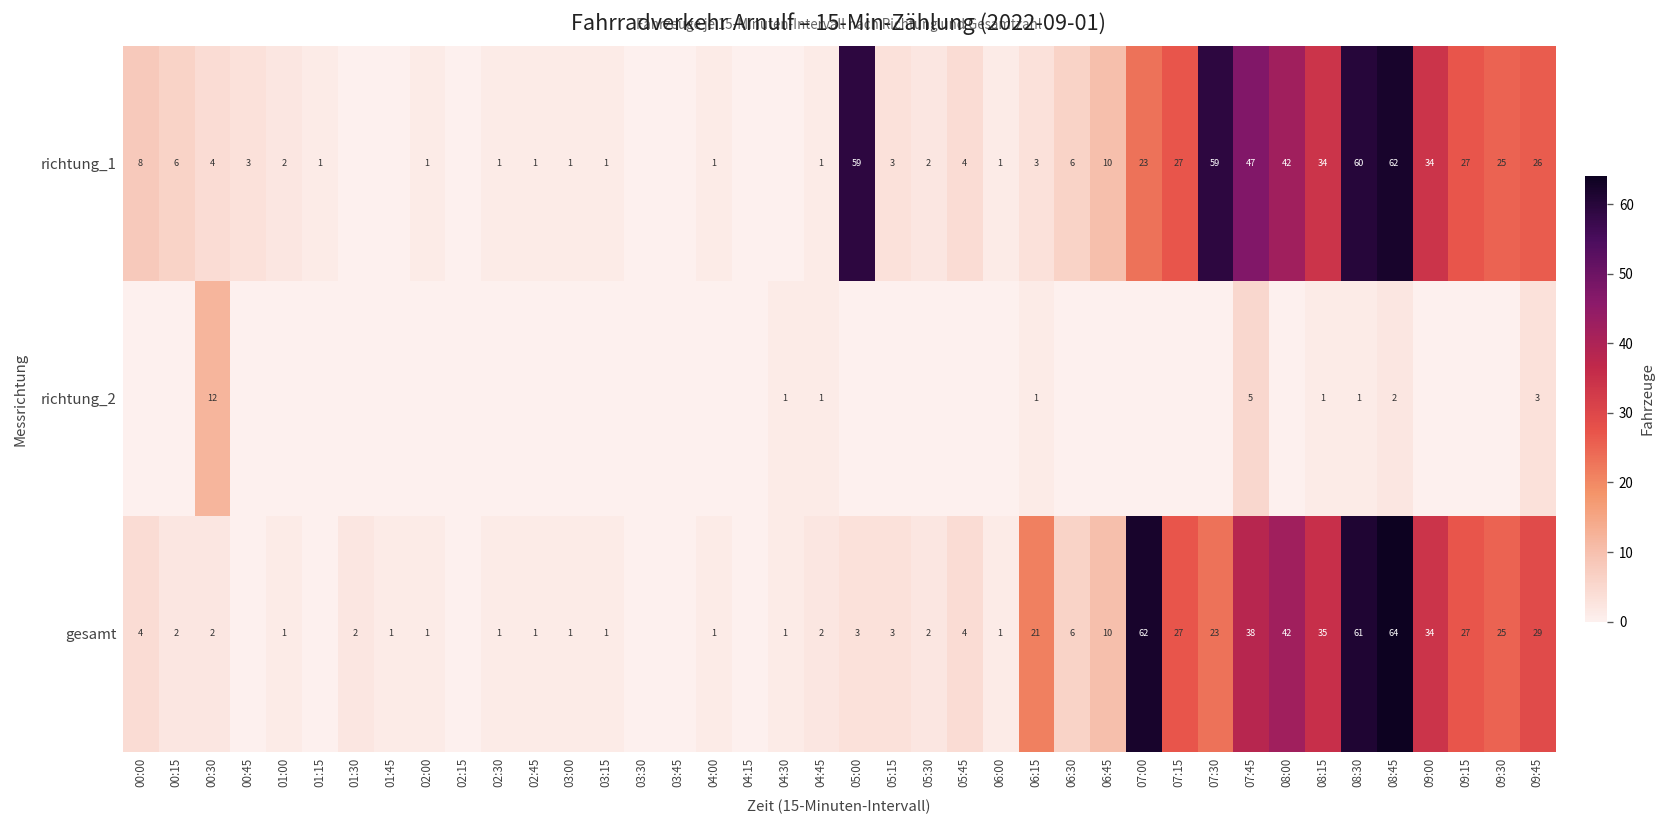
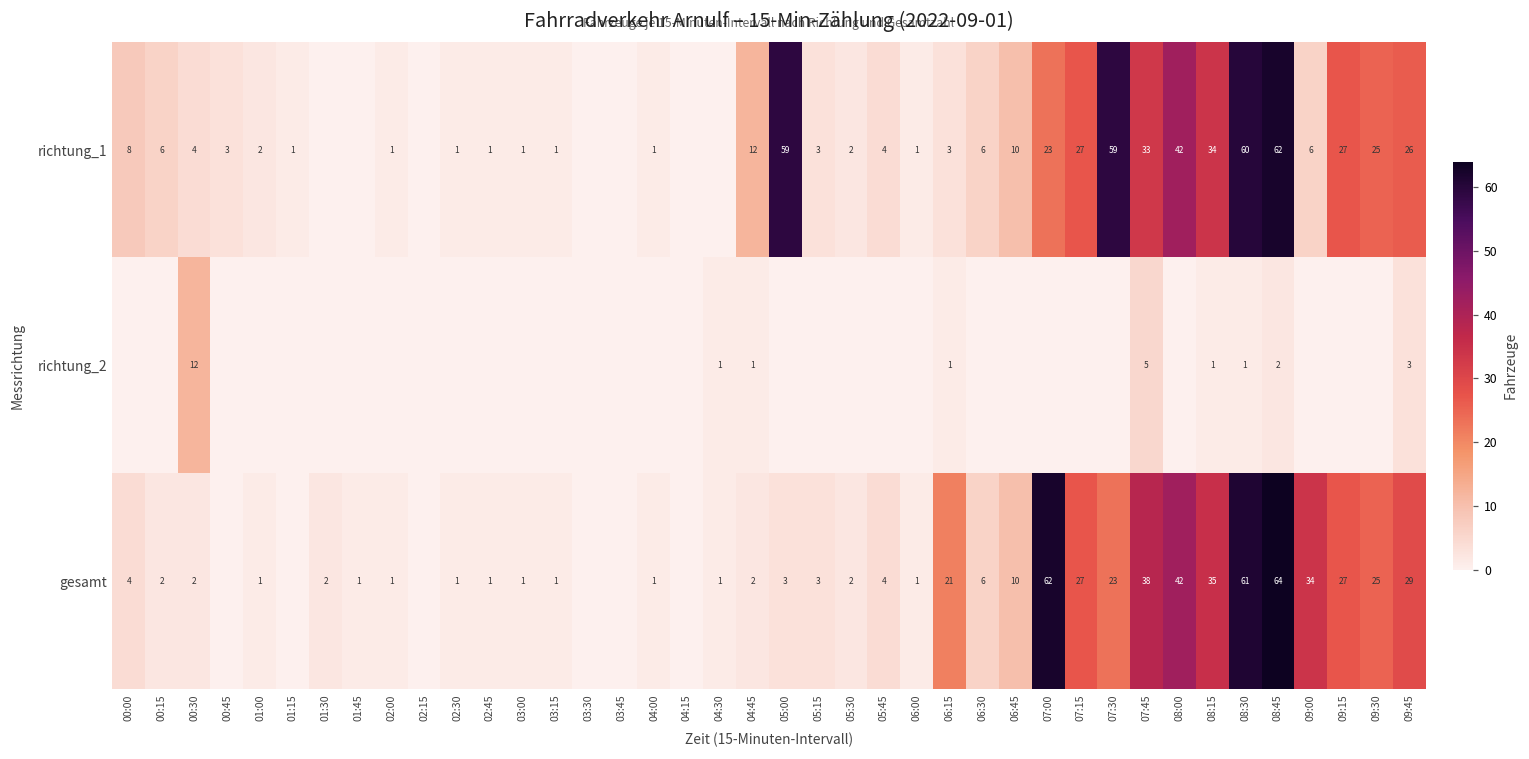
  {
    "richtung_1": {
      "00:00": 8,
      "00:15": 6,
      "00:30": 4,
      "00:45": 3,
      "01:00": 2,
      "01:15": 1,
      "02:00": 1,
      "02:30": 1,
      "02:45": 1,
      "03:00": 1,
      "03:15": 1,
      "04:00": 1,
-     "04:45": 1,
+     "04:45": 12,
      "05:00": 59,
      "05:15": 3,
      "05:30": 2,
      "05:45": 4,
      "06:00": 1,
      "06:15": 3,
      "06:30": 6,
      "06:45": 10,
      "07:00": 23,
      "07:15": 27,
      "07:30": 59,
-     "07:45": 47,
+     "07:45": 33,
      "08:00": 42,
      "08:15": 34,
      "08:30": 60,
      "08:45": 62,
-     "09:00": 34,
+     "09:00": 6,
      "09:15": 27,
      "09:30": 25,
      "09:45": 26
    },
    "richtung_2": {
      "00:30": 12,
      "04:30": 1,
      "04:45": 1,
      "06:15": 1,
      "07:45": 5,
      "08:15": 1,
      "08:30": 1,
      "08:45": 2,
      "09:45": 3
    },
    "gesamt": {
      "00:00": 4,
      "00:15": 2,
      "00:30": 2,
      "01:00": 1,
      "01:30": 2,
      "01:45": 1,
      "02:00": 1,
      "02:30": 1,
      "02:45": 1,
      "03:00": 1,
      "03:15": 1,
      "04:00": 1,
      "04:30": 1,
      "04:45": 2,
      "05:00": 3,
      "05:15": 3,
      "05:30": 2,
      "05:45": 4,
      "06:00": 1,
      "06:15": 21,
      "06:30": 6,
      "06:45": 10,
      "07:00": 62,
      "07:15": 27,
      "07:30": 23,
      "07:45": 38,
      "08:00": 42,
      "08:15": 35,
      "08:30": 61,
      "08:45": 64,
      "09:00": 34,
      "09:15": 27,
      "09:30": 25,
      "09:45": 29
    }
  }
